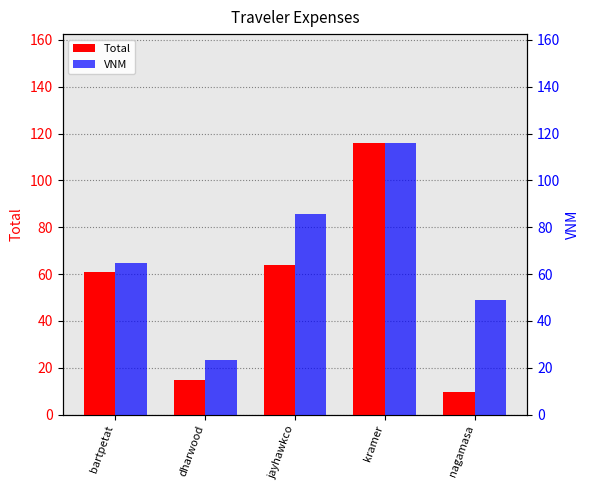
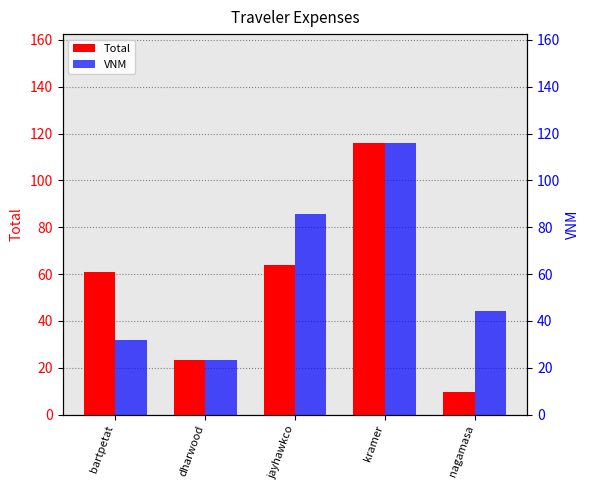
  {
    "Total": {
      "bartpetat": 61,
-     "dharwood": 15,
+     "dharwood": 23,
      "jayhawkco": 64,
      "kramer": 116,
      "nagamasa": 10
    },
    "VNM": {
-     "bartpetat": 65,
+     "bartpetat": 32,
      "dharwood": 23,
      "jayhawkco": 86,
      "kramer": 116,
-     "nagamasa": 49
+     "nagamasa": 44
    }
  }
